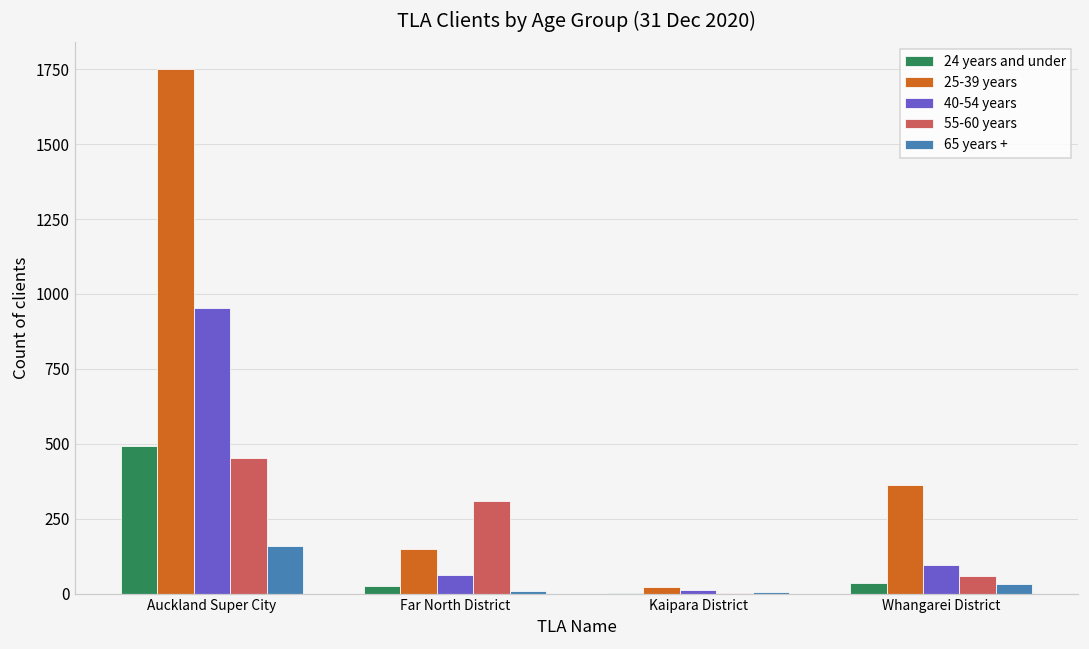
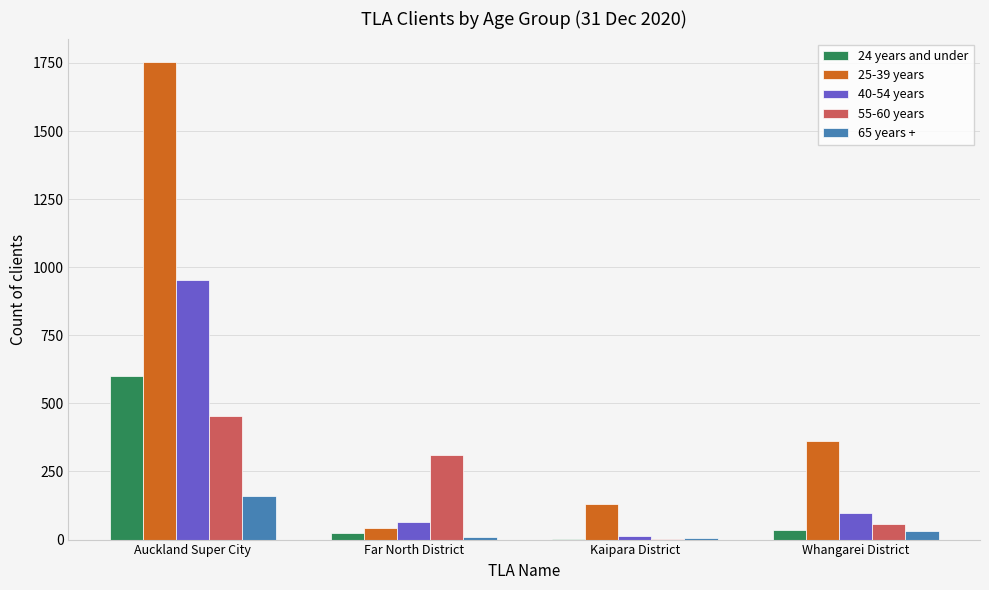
  {
    "24 years and under": {
-     "Auckland Super City": 490,
+     "Auckland Super City": 600,
      "Far North District": 20,
      "Whangarei District": 40
    },
    "25-39 years": {
      "Auckland Super City": 1750,
-     "Far North District": 150,
-     "Kaipara District": 20,
+     "Far North District": 40,
+     "Kaipara District": 130,
      "Whangarei District": 360
    },
    "55-60 years": {
      "Auckland Super City": 450,
      "Far North District": 310,
      "Whangarei District": 60
    }
  }
